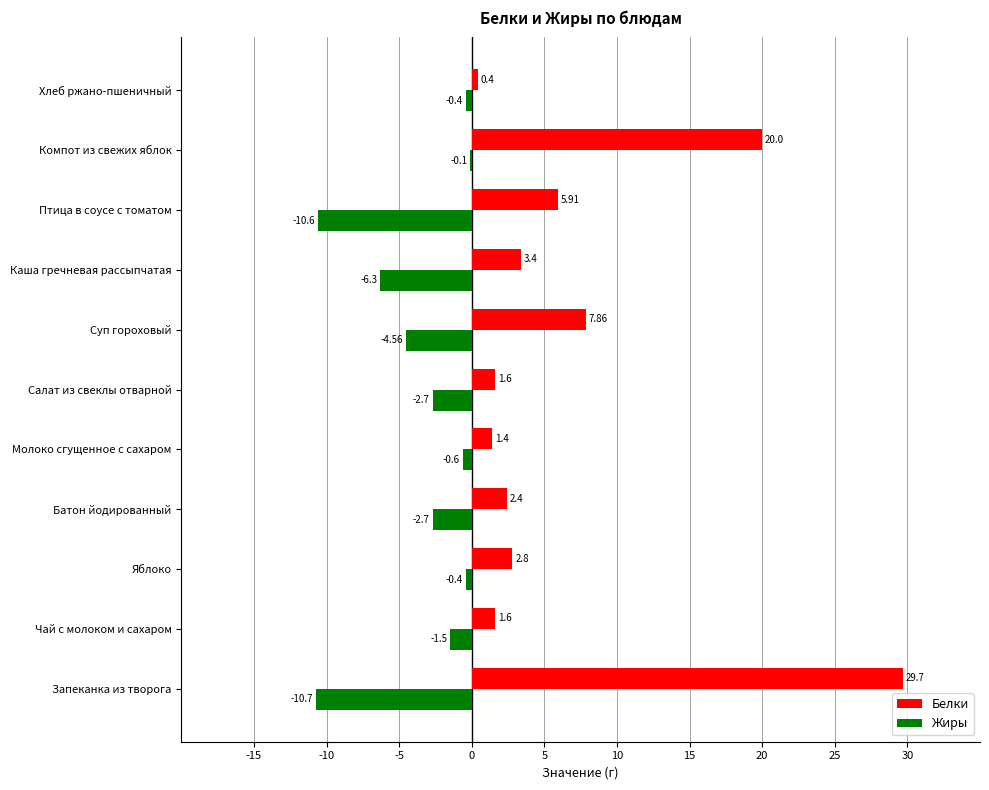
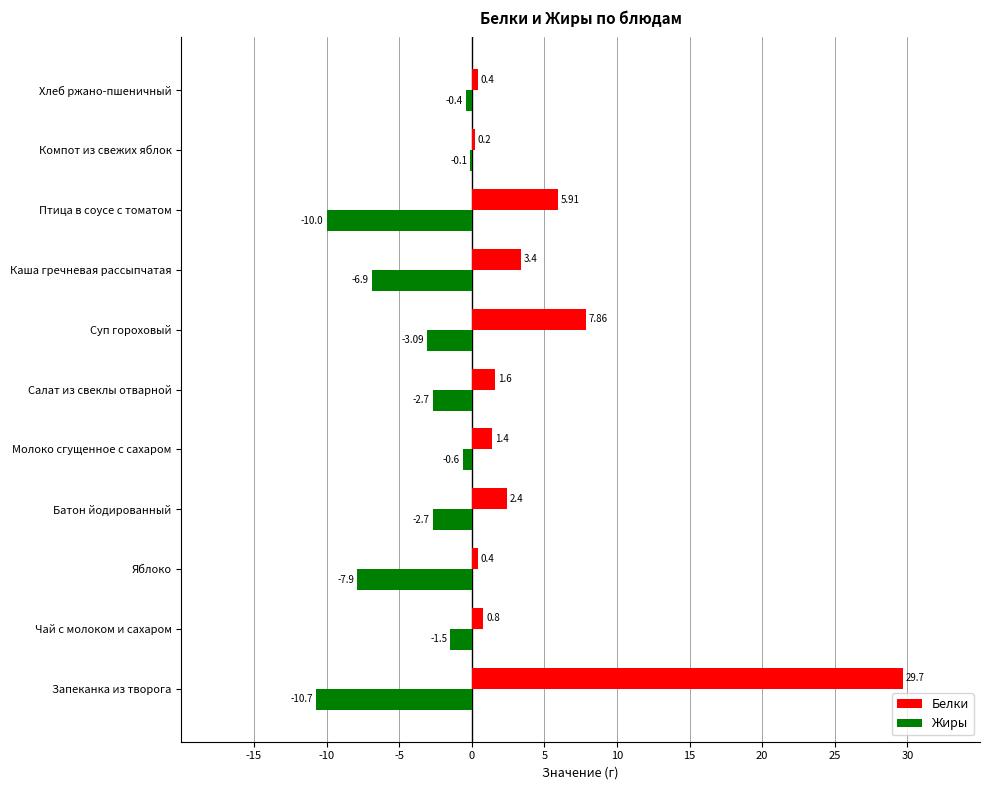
  {
    "Белки": {
      "Хлеб ржано-пшеничный": 0.4,
-     "Компот из свежих яблок": 20.0,
+     "Компот из свежих яблок": 0.2,
      "Птица в соусе с томатом": 5.91,
      "Каша гречневая рассыпчатая": 3.4,
      "Суп гороховый": 7.86,
      "Салат из свеклы отварной": 1.6,
      "Молоко сгущенное с сахаром": 1.4,
      "Батон йодированный": 2.4,
-     "Яблоко": 2.8,
-     "Чай с молоком и сахаром": 1.6,
+     "Яблоко": 0.4,
+     "Чай с молоком и сахаром": 0.8,
      "Запеканка из творога": 29.7
    },
    "Жиры": {
      "Хлеб ржано-пшеничный": -0.4,
      "Компот из свежих яблок": -0.1,
-     "Птица в соусе с томатом": -10.6,
-     "Каша гречневая рассыпчатая": -6.3,
-     "Суп гороховый": -4.56,
+     "Птица в соусе с томатом": -10.0,
+     "Каша гречневая рассыпчатая": -6.9,
+     "Суп гороховый": -3.09,
      "Салат из свеклы отварной": -2.7,
      "Молоко сгущенное с сахаром": -0.6,
      "Батон йодированный": -2.7,
-     "Яблоко": -0.4,
+     "Яблоко": -7.9,
      "Чай с молоком и сахаром": -1.5,
      "Запеканка из творога": -10.7
    }
  }
